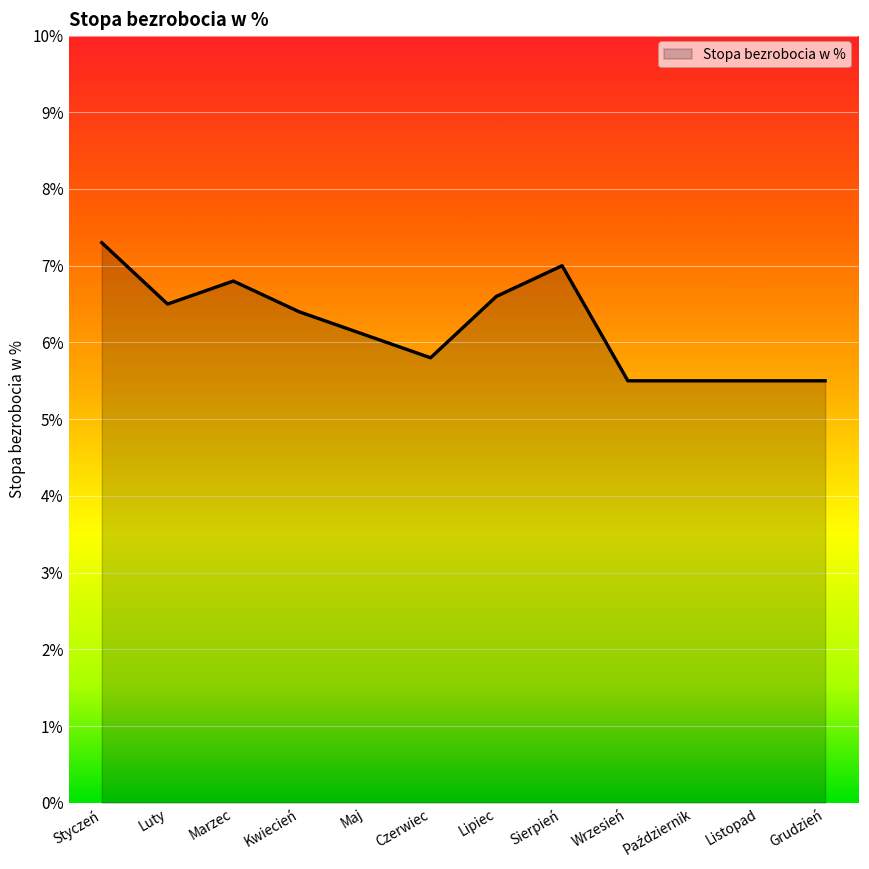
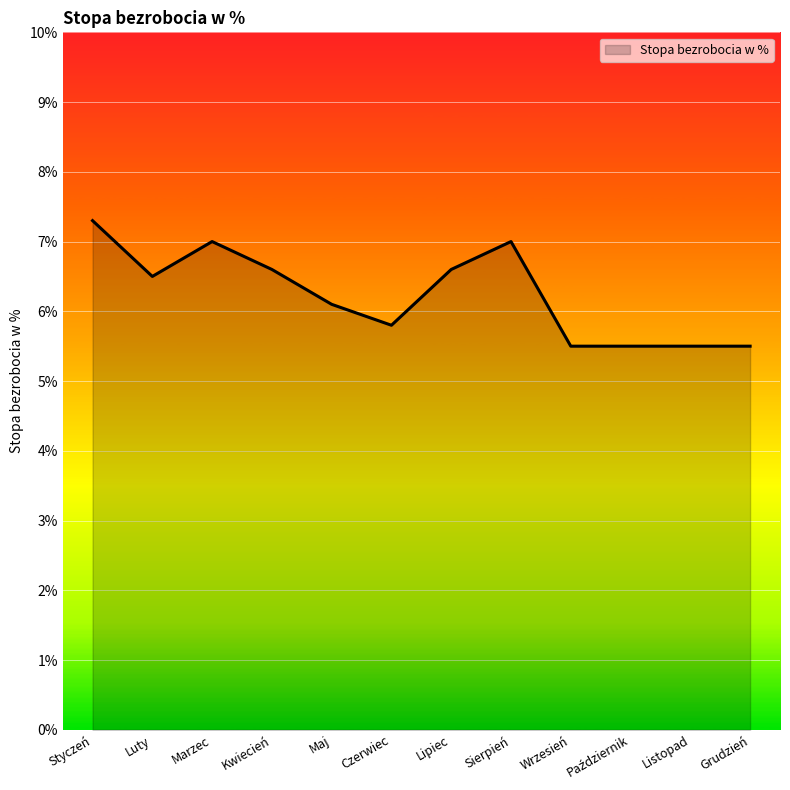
  {
    "Styczeń": "7.3%",
    "Luty": "6.5%",
-   "Marzec": "6.8%",
-   "Kwiecień": "6.4%",
+   "Marzec": "7.0%",
+   "Kwiecień": "6.6%",
    "Maj": "6.1%",
    "Czerwiec": "5.8%",
    "Lipiec": "6.6%",
    "Sierpień": "7.0%",
    "Wrzesień": "5.5%",
    "Październik": "5.5%",
    "Listopad": "5.5%",
    "Grudzień": "5.5%"
  }
